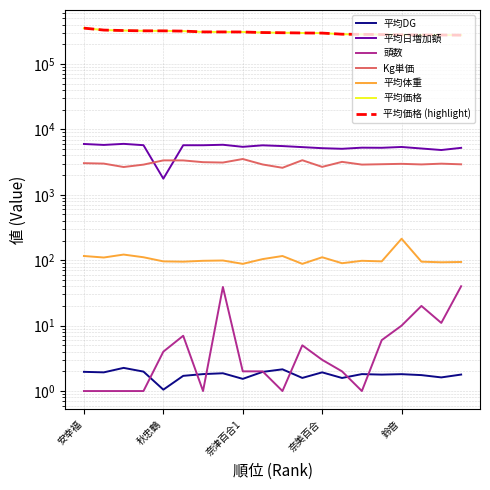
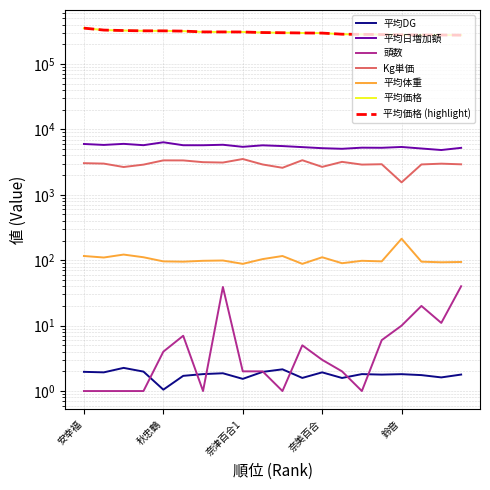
  {
    "平均DG": {
      "安幸福": 2,
      "秋忠鶴": 1,
      "奈津百合1": 1.5,
      "奈美百合": 2,
      "鈴音": 1.8
    },
    "平均日増加額": {
      "安幸福": 6000,
-     "秋忠鶴": 1800,
+     "秋忠鶴": 6000,
      "奈津百合1": 5000,
      "奈美百合": 5000,
      "鈴音": 5000
    },
    "頭数": {
      "安幸福": 1,
      "秋忠鶴": 4,
      "奈津百合1": 2,
      "奈美百合": 3,
      "鈴音": 10
    },
    "Kg単価": {
      "安幸福": 3000,
      "秋忠鶴": 3000,
      "奈津百合1": 4000,
      "奈美百合": 2700,
-     "鈴音": 3000
+     "鈴音": 1500
    },
    "平均体重": {
      "安幸福": 120,
      "秋忠鶴": 100,
      "奈津百合1": 90,
      "奈美百合": 110,
      "鈴音": 210
    },
    "平均価格 (highlight)": {
      "安幸福": 400000,
      "秋忠鶴": 300000,
      "奈津百合1": 300000,
      "奈美百合": 300000
    }
  }
